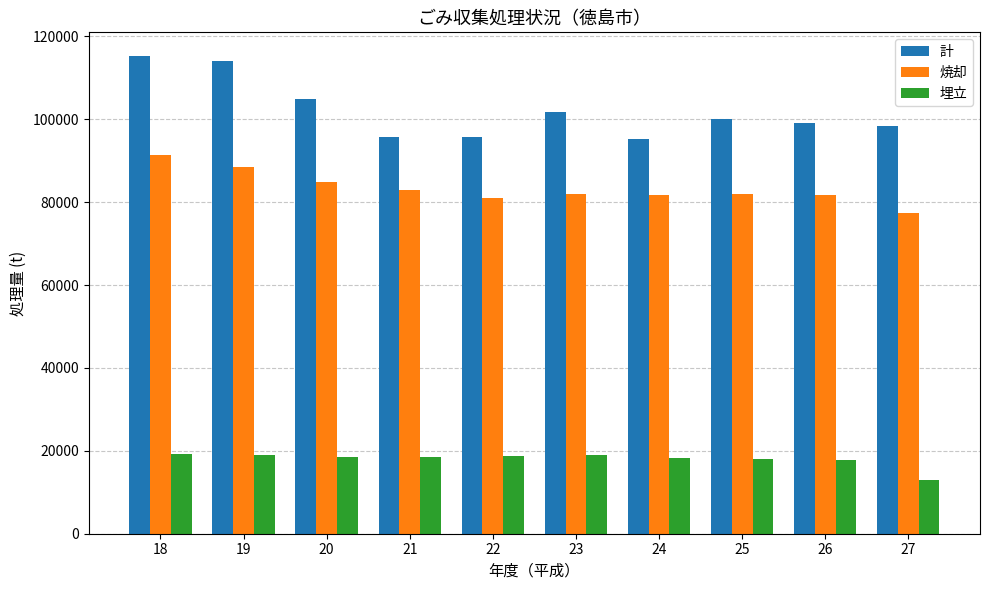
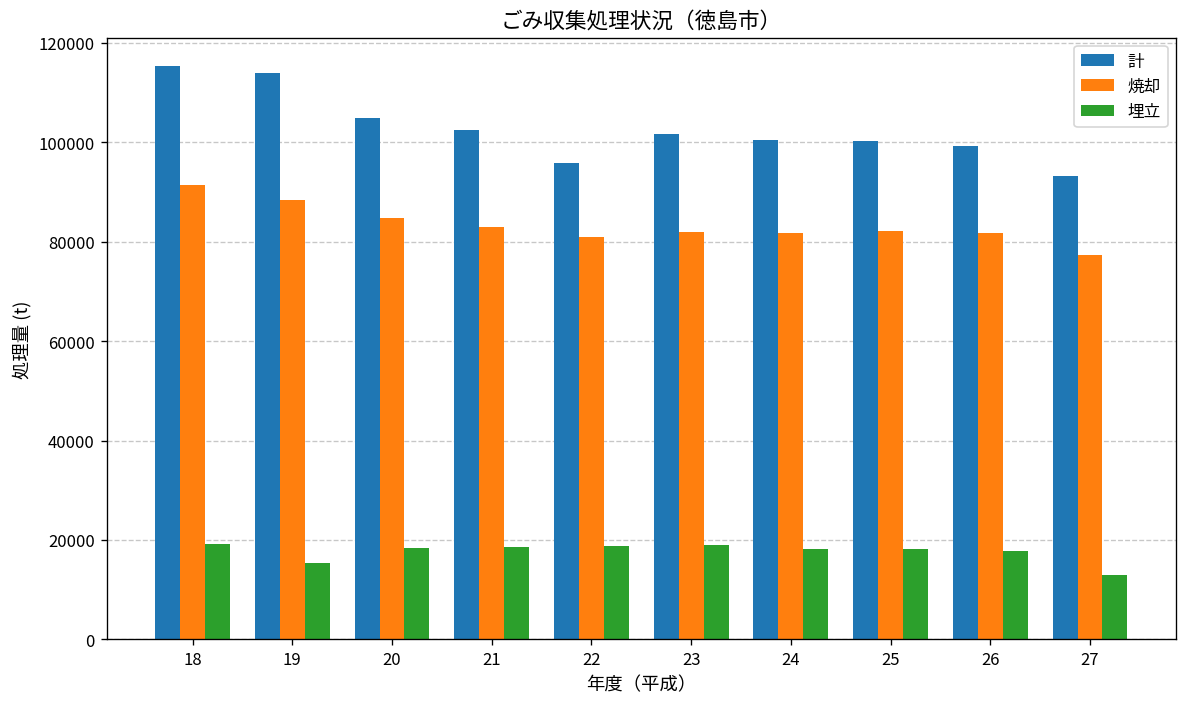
  {
    "計": {
      "18": 115000,
      "19": 114000,
      "20": 105000,
-     "21": 96000,
+     "21": 102000,
      "22": 96000,
      "23": 102000,
-     "24": 95000,
+     "24": 100000,
      "25": 100000,
      "26": 99000,
-     "27": 98000
+     "27": 93000
    },
    "焼却": {
      "18": 91000,
      "19": 88000,
      "20": 85000,
      "21": 83000,
      "22": 81000,
      "23": 82000,
      "24": 82000,
      "25": 82000,
      "26": 82000,
      "27": 77000
    },
    "埋立": {
      "18": 19000,
-     "19": 19000,
+     "19": 15000,
      "20": 18000,
      "21": 19000,
      "22": 19000,
      "23": 19000,
      "24": 18000,
      "25": 18000,
      "26": 18000,
      "27": 13000
    }
  }
